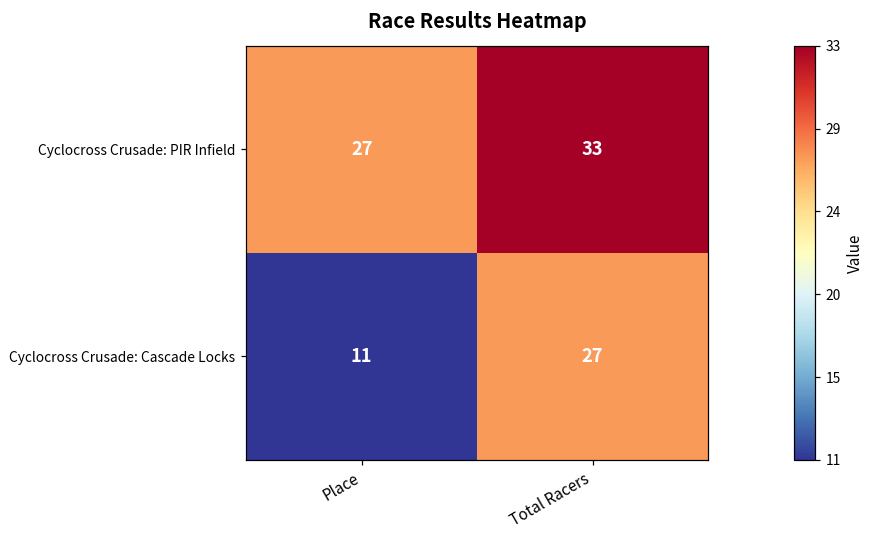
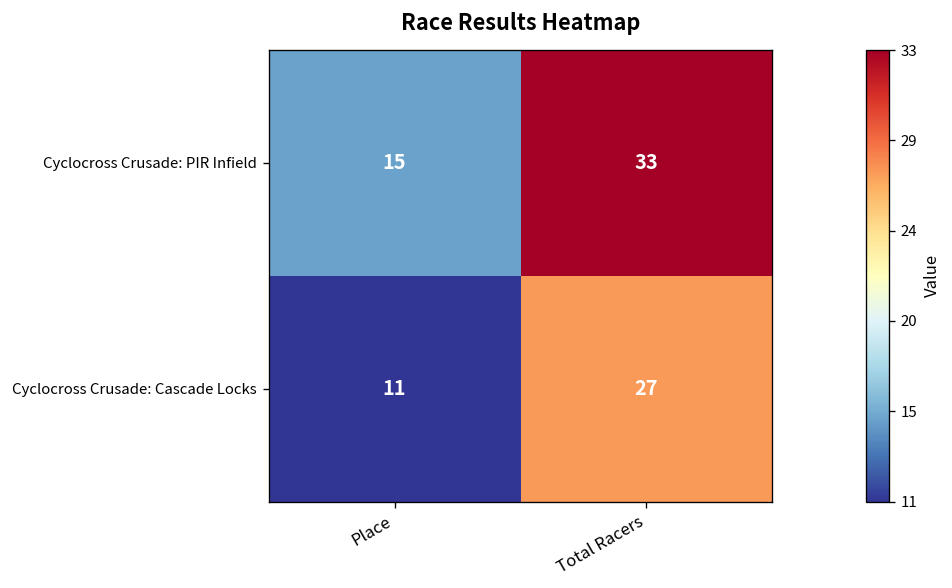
  {
    "Cyclocross Crusade: PIR Infield": {
-     "Place": 27,
+     "Place": 15,
      "Total Racers": 33
    },
    "Cyclocross Crusade: Cascade Locks": {
      "Place": 11,
      "Total Racers": 27
    }
  }
